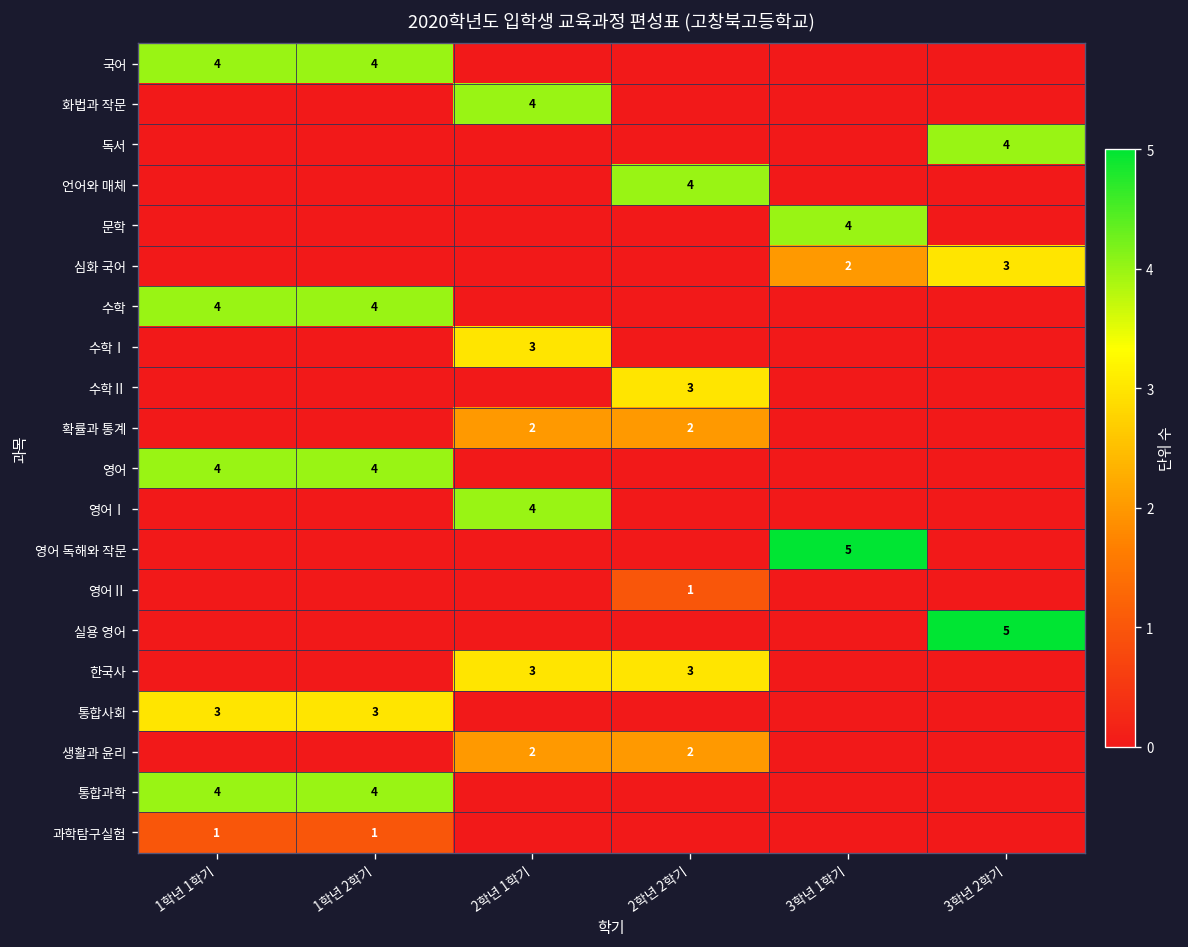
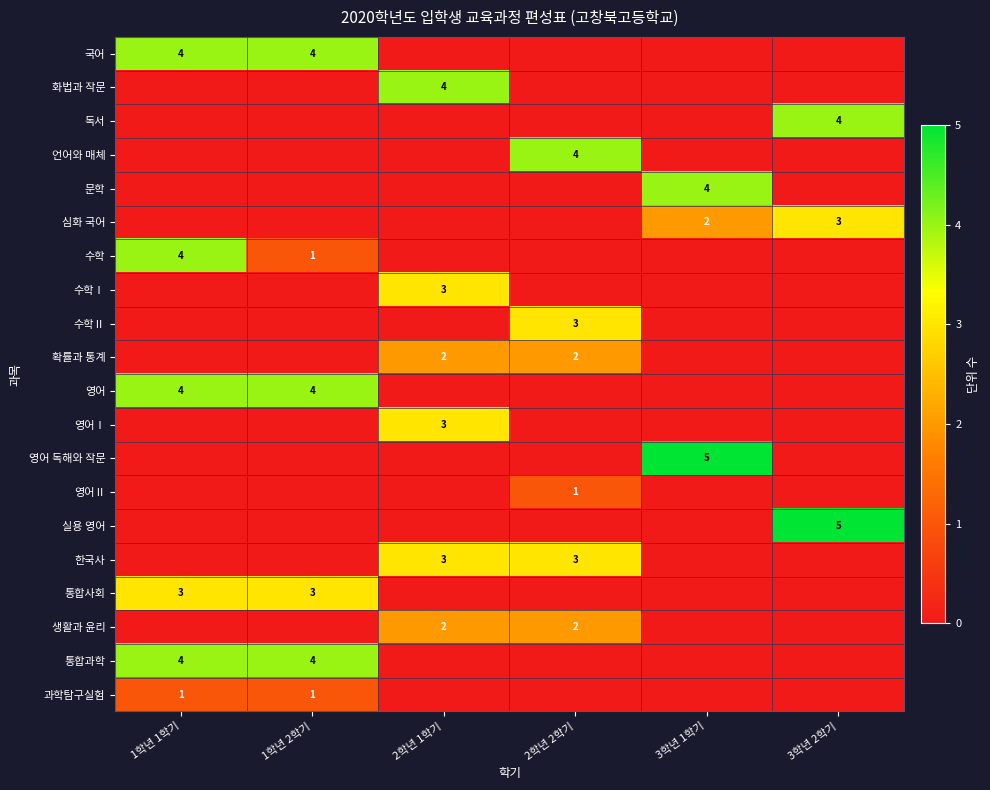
  {
    "국어": {
      "1학년 1학기": 4,
      "1학년 2학기": 4
    },
    "화법과 작문": {
      "2학년 1학기": 4
    },
    "독서": {
      "3학년 2학기": 4
    },
    "언어와 매체": {
      "2학년 2학기": 4
    },
    "문학": {
      "3학년 1학기": 4
    },
    "심화 국어": {
      "3학년 1학기": 2,
      "3학년 2학기": 3
    },
    "수학": {
      "1학년 1학기": 4,
-     "1학년 2학기": 4
+     "1학년 2학기": 1
    },
    "수학Ⅰ": {
      "2학년 1학기": 3
    },
    "수학Ⅱ": {
      "2학년 2학기": 3
    },
    "확률과 통계": {
      "2학년 1학기": 2,
      "2학년 2학기": 2
    },
    "영어": {
      "1학년 1학기": 4,
      "1학년 2학기": 4
    },
    "영어Ⅰ": {
-     "2학년 1학기": 4
+     "2학년 1학기": 3
    },
    "영어 독해와 작문": {
      "3학년 1학기": 5
    },
    "영어Ⅱ": {
      "2학년 2학기": 1
    },
    "실용 영어": {
      "3학년 2학기": 5
    },
    "한국사": {
      "2학년 1학기": 3,
      "2학년 2학기": 3
    },
    "통합사회": {
      "1학년 1학기": 3,
      "1학년 2학기": 3
    },
    "생활과 윤리": {
      "2학년 1학기": 2,
      "2학년 2학기": 2
    },
    "통합과학": {
      "1학년 1학기": 4,
      "1학년 2학기": 4
    },
    "과학탐구실험": {
      "1학년 1학기": 1,
      "1학년 2학기": 1
    }
  }
